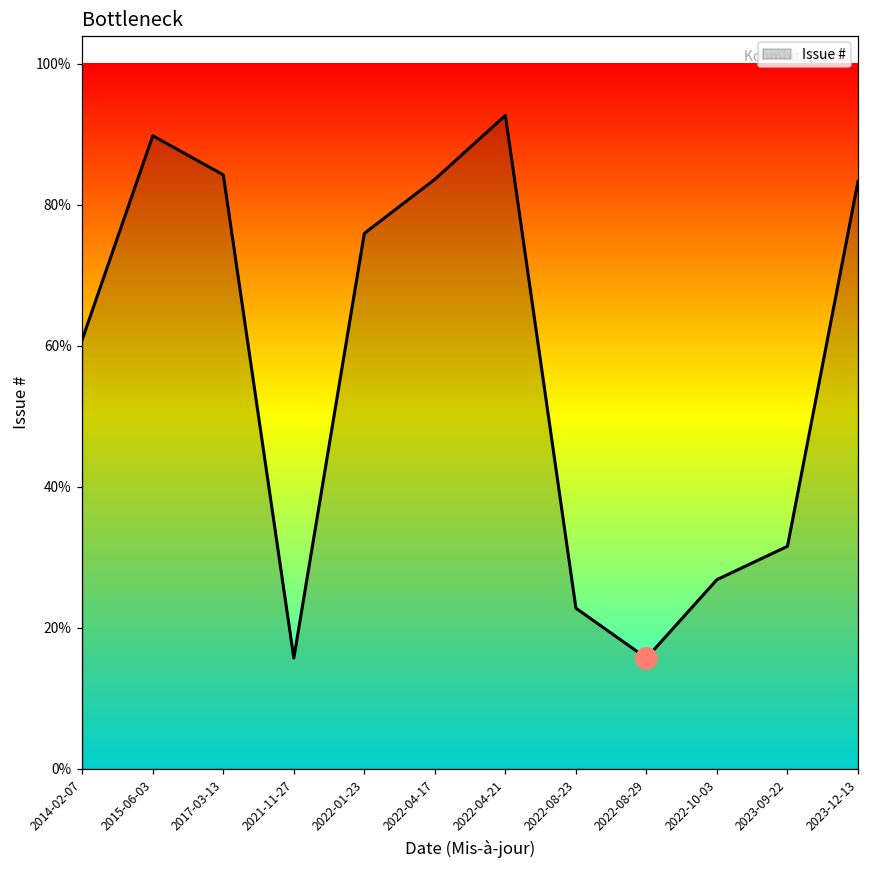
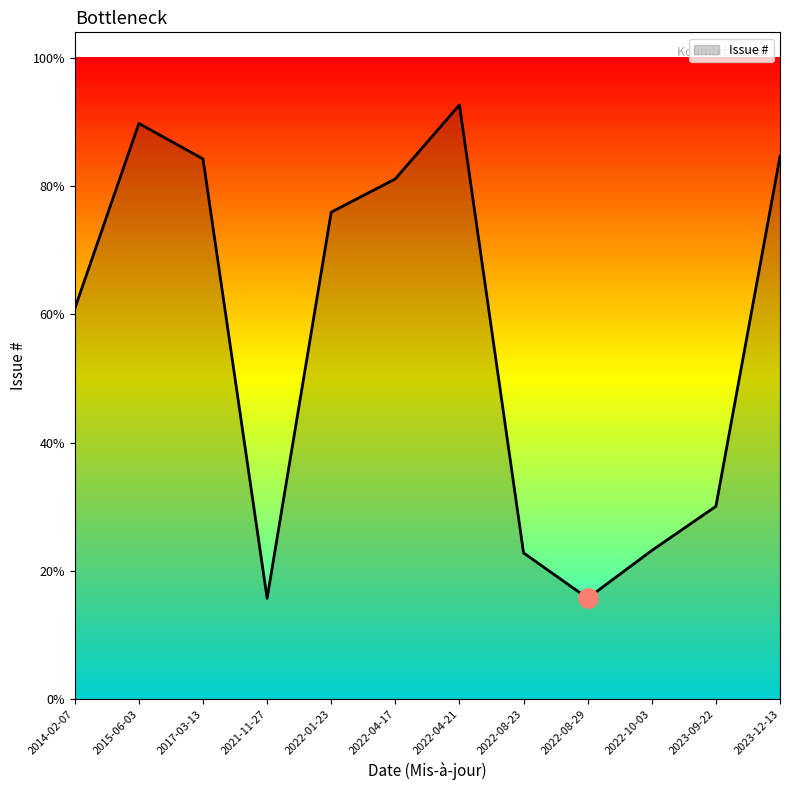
  {
    "Issue #": {
      "2014-02-07": "61%",
      "2015-06-03": "90%",
      "2017-03-13": "84%",
      "2021-11-27": "16%",
      "2022-01-23": "76%",
-     "2022-04-17": "84%",
+     "2022-04-17": "81%",
      "2022-04-21": "93%",
      "2022-08-23": "23%",
-     "2022-10-03": "27%",
-     "2023-09-22": "32%",
-     "2023-12-13": "83%"
+     "2022-10-03": "23%",
+     "2023-09-22": "30%",
+     "2023-12-13": "85%"
    }
  }
